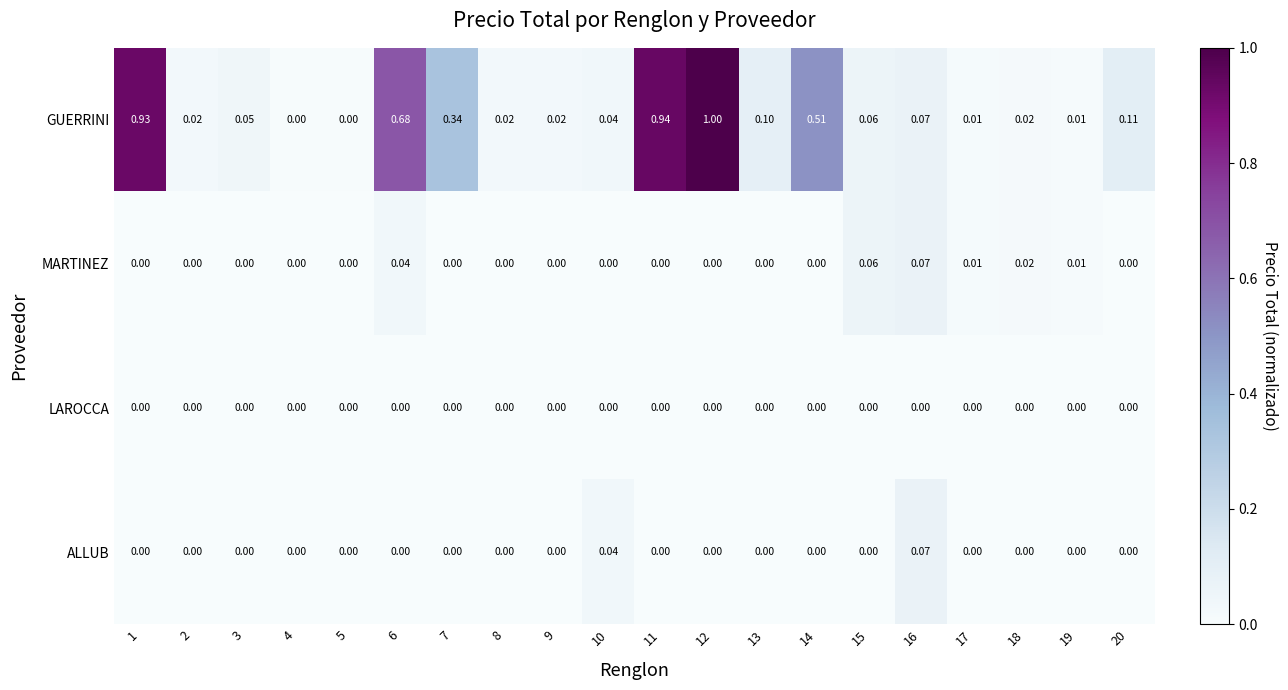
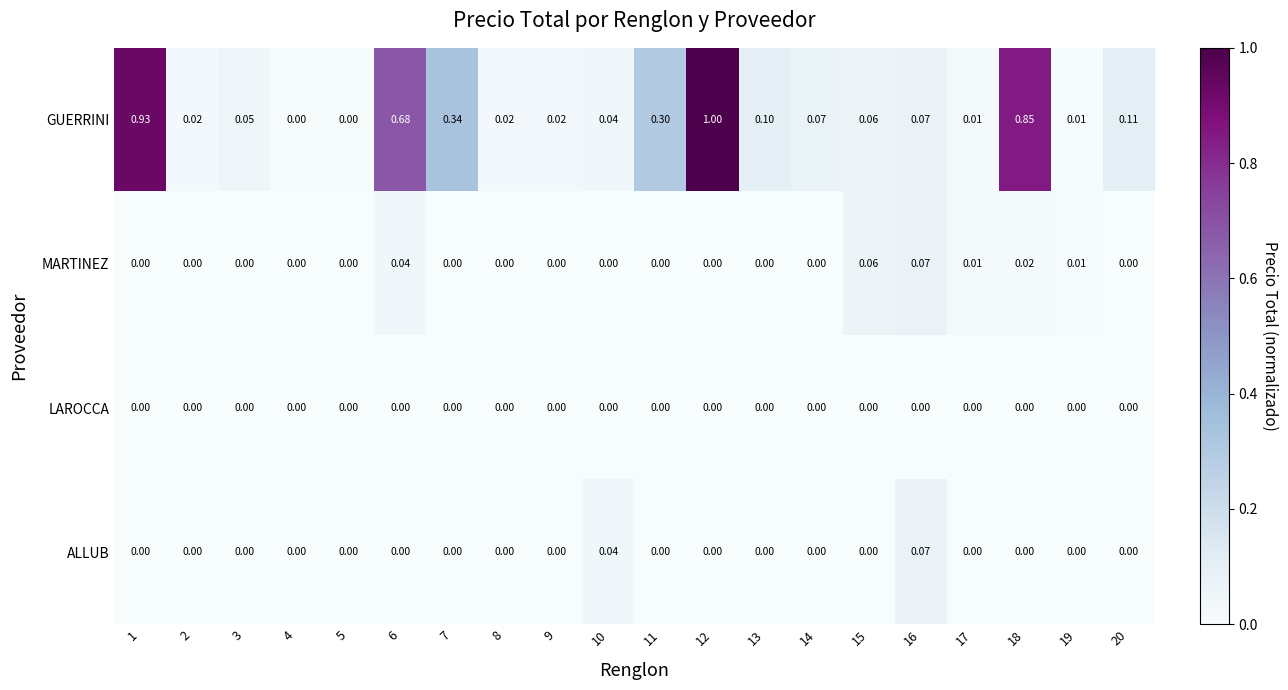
  {
    "GUERRINI": {
      "1": 0.93,
      "2": 0.02,
      "3": 0.05,
      "4": 0.00,
      "5": 0.00,
      "6": 0.68,
      "7": 0.34,
      "8": 0.02,
      "9": 0.02,
      "10": 0.04,
-     "11": 0.94,
+     "11": 0.30,
      "12": 1.00,
      "13": 0.10,
-     "14": 0.51,
+     "14": 0.07,
      "15": 0.06,
      "16": 0.07,
      "17": 0.01,
-     "18": 0.02,
+     "18": 0.85,
      "19": 0.01,
      "20": 0.11
    },
    "MARTINEZ": {
      "1": 0.00,
      "2": 0.00,
      "3": 0.00,
      "4": 0.00,
      "5": 0.00,
      "6": 0.04,
      "7": 0.00,
      "8": 0.00,
      "9": 0.00,
      "10": 0.00,
      "11": 0.00,
      "12": 0.00,
      "13": 0.00,
      "14": 0.00,
      "15": 0.06,
      "16": 0.07,
      "17": 0.01,
      "18": 0.02,
      "19": 0.01,
      "20": 0.00
    },
    "LAROCCA": {
      "1": 0.00,
      "2": 0.00,
      "3": 0.00,
      "4": 0.00,
      "5": 0.00,
      "6": 0.00,
      "7": 0.00,
      "8": 0.00,
      "9": 0.00,
      "10": 0.00,
      "11": 0.00,
      "12": 0.00,
      "13": 0.00,
      "14": 0.00,
      "15": 0.00,
      "16": 0.00,
      "17": 0.00,
      "18": 0.00,
      "19": 0.00,
      "20": 0.00
    },
    "ALLUB": {
      "1": 0.00,
      "2": 0.00,
      "3": 0.00,
      "4": 0.00,
      "5": 0.00,
      "6": 0.00,
      "7": 0.00,
      "8": 0.00,
      "9": 0.00,
      "10": 0.04,
      "11": 0.00,
      "12": 0.00,
      "13": 0.00,
      "14": 0.00,
      "15": 0.00,
      "16": 0.07,
      "17": 0.00,
      "18": 0.00,
      "19": 0.00,
      "20": 0.00
    }
  }
